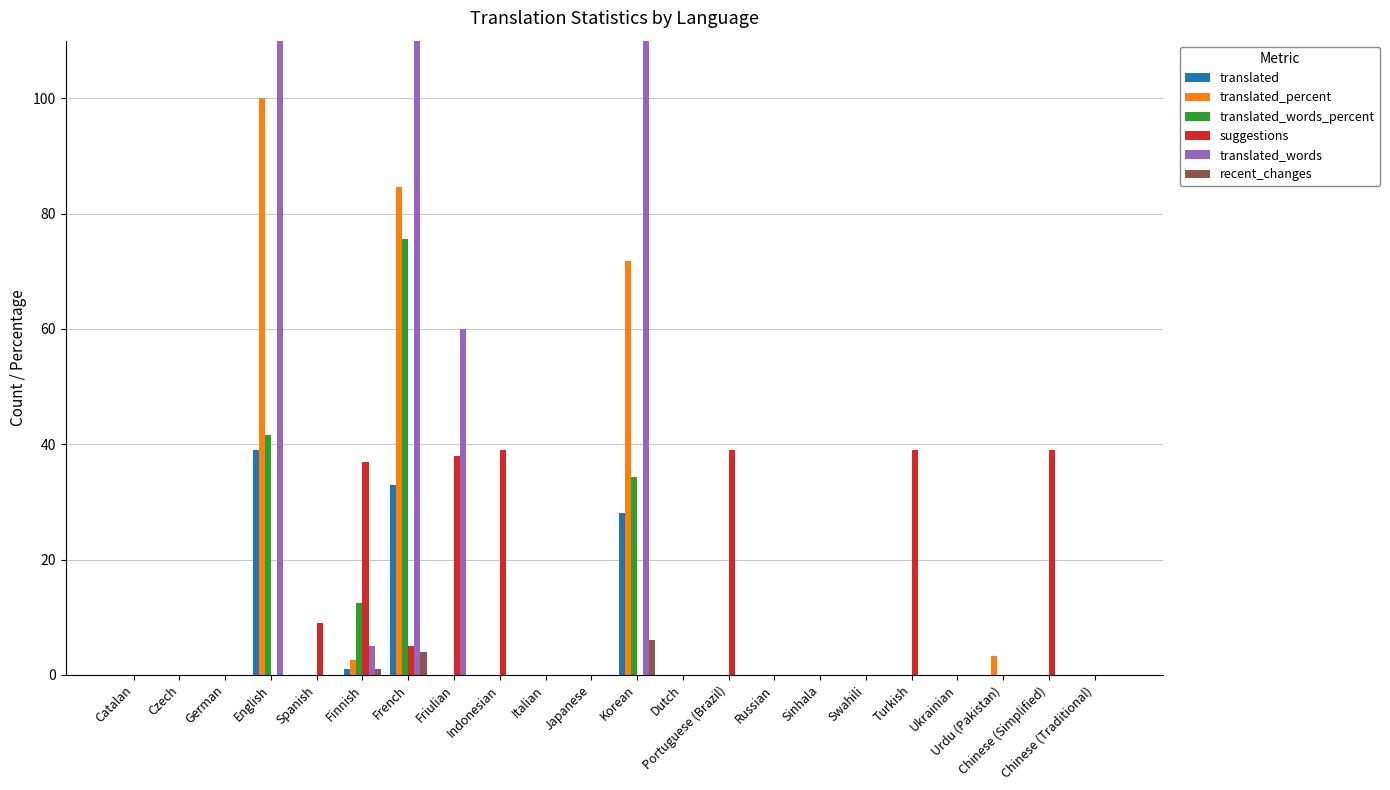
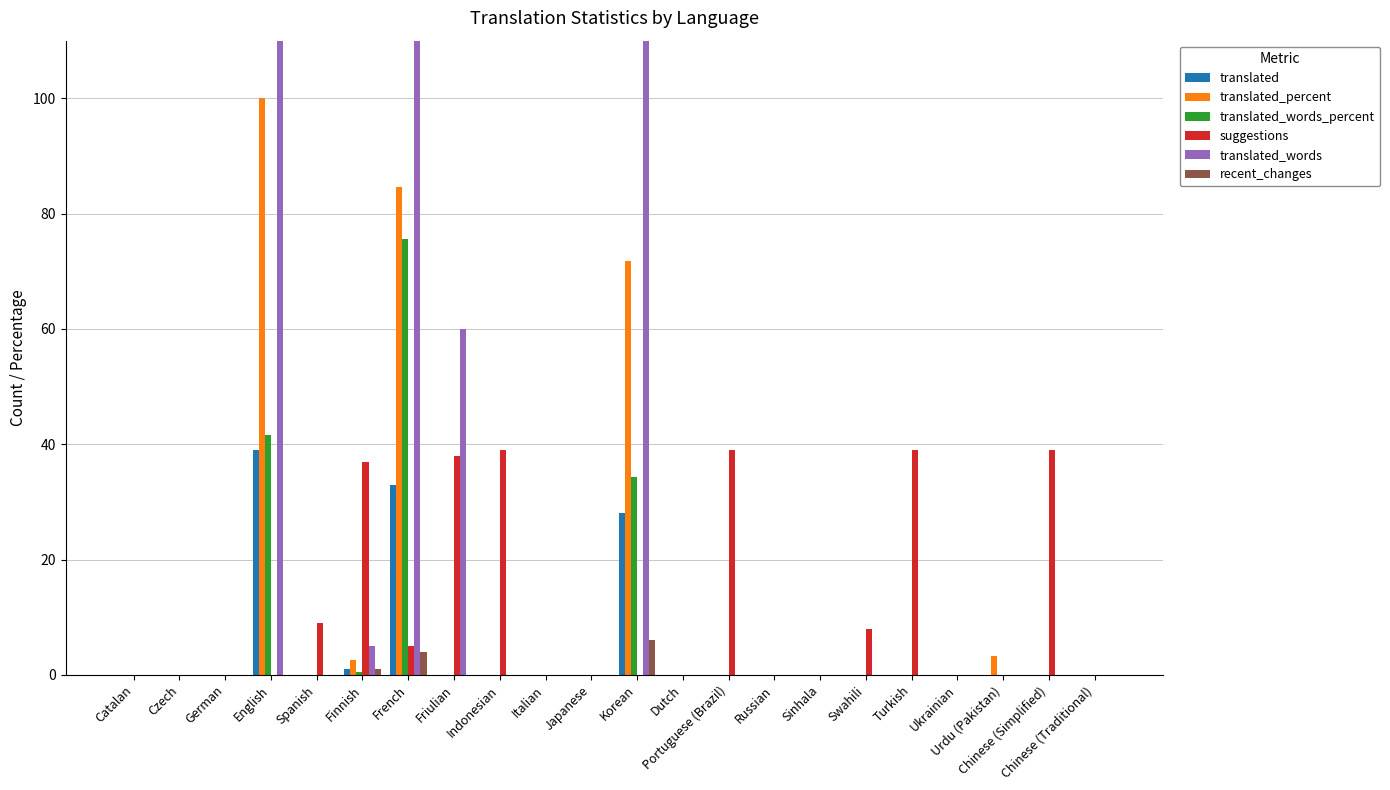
  {
    "translated": {
      "Catalan": 0,
      "Czech": 0,
      "German": 0,
      "English": 39,
      "Spanish": 0,
      "Finnish": 1,
      "French": 33,
      "Friulian": 0,
      "Indonesian": 0,
      "Italian": 0,
      "Japanese": 0,
      "Korean": 28,
      "Dutch": 0,
      "Portuguese (Brazil)": 0,
      "Russian": 0,
      "Sinhala": 0,
      "Swahili": 0,
      "Turkish": 0,
      "Ukrainian": 0,
      "Urdu (Pakistan)": 0,
      "Chinese (Simplified)": 0,
      "Chinese (Traditional)": 0
    },
    "translated_percent": {
      "Catalan": 0,
      "Czech": 0,
      "German": 0,
      "English": 100,
      "Spanish": 0,
      "Finnish": 3,
      "French": 85,
      "Friulian": 0,
      "Indonesian": 0,
      "Italian": 0,
      "Japanese": 0,
      "Korean": 72,
      "Dutch": 0,
      "Portuguese (Brazil)": 0,
      "Russian": 0,
      "Sinhala": 0,
      "Swahili": 0,
      "Turkish": 0,
      "Ukrainian": 0,
      "Urdu (Pakistan)": 3,
      "Chinese (Simplified)": 0,
      "Chinese (Traditional)": 0
    },
    "translated_words_percent": {
      "Catalan": 0,
      "Czech": 0,
      "German": 0,
      "English": 42,
      "Spanish": 0,
-     "Finnish": 13,
+     "Finnish": 1,
      "French": 76,
      "Friulian": 0,
      "Indonesian": 0,
      "Italian": 0,
      "Japanese": 0,
      "Korean": 34,
      "Dutch": 0,
      "Portuguese (Brazil)": 0,
      "Russian": 0,
      "Sinhala": 0,
      "Swahili": 0,
      "Turkish": 0,
      "Ukrainian": 0,
      "Urdu (Pakistan)": 0,
      "Chinese (Simplified)": 0,
      "Chinese (Traditional)": 0
    },
    "suggestions": {
      "Catalan": 0,
      "Czech": 0,
      "German": 0,
      "English": 0,
      "Spanish": 9,
      "Finnish": 37,
      "French": 5,
      "Friulian": 38,
      "Indonesian": 39,
      "Italian": 0,
      "Japanese": 0,
      "Korean": 0,
      "Dutch": 0,
      "Portuguese (Brazil)": 39,
      "Russian": 0,
      "Sinhala": 0,
-     "Swahili": 0,
+     "Swahili": 8,
      "Turkish": 39,
      "Ukrainian": 0,
      "Urdu (Pakistan)": 0,
      "Chinese (Simplified)": 39,
      "Chinese (Traditional)": 0
    },
    "translated_words": {
      "Catalan": 0,
      "Czech": 0,
      "German": 0,
      "Spanish": 0,
      "Finnish": 5,
      "Friulian": 60,
      "Indonesian": 0,
      "Italian": 0,
      "Japanese": 0,
      "Dutch": 0,
      "Portuguese (Brazil)": 0,
      "Russian": 0,
      "Sinhala": 0,
      "Swahili": 0,
      "Turkish": 0,
      "Ukrainian": 0,
      "Urdu (Pakistan)": 0,
      "Chinese (Simplified)": 0,
      "Chinese (Traditional)": 0
    },
    "recent_changes": {
      "Catalan": 0,
      "Czech": 0,
      "German": 0,
      "English": 0,
      "Spanish": 0,
      "Finnish": 1,
      "French": 4,
      "Friulian": 0,
      "Indonesian": 0,
      "Italian": 0,
      "Japanese": 0,
      "Korean": 6,
      "Dutch": 0,
      "Portuguese (Brazil)": 0,
      "Russian": 0,
      "Sinhala": 0,
      "Swahili": 0,
      "Turkish": 0,
      "Ukrainian": 0,
      "Urdu (Pakistan)": 0,
      "Chinese (Simplified)": 0,
      "Chinese (Traditional)": 0
    }
  }
